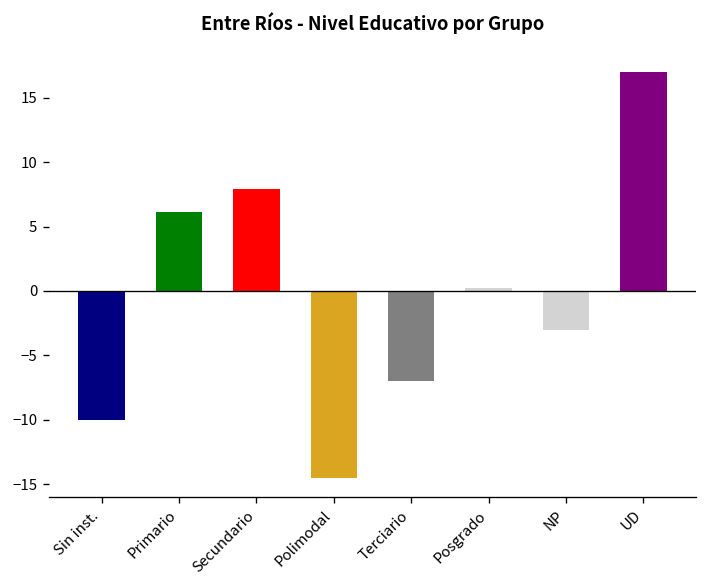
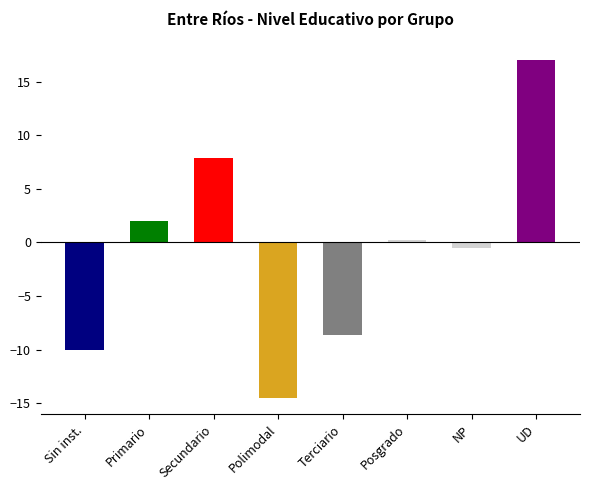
  {
    "Sin inst.": -10.0,
-   "Primario": 6.1,
+   "Primario": 2.0,
    "Secundario": 7.9,
    "Polimodal": -14.5,
-   "Terciario": -7.0,
-   "NP": -3.0,
+   "Terciario": -8.6,
+   "NP": -0.5,
    "UD": 17.0
  }
